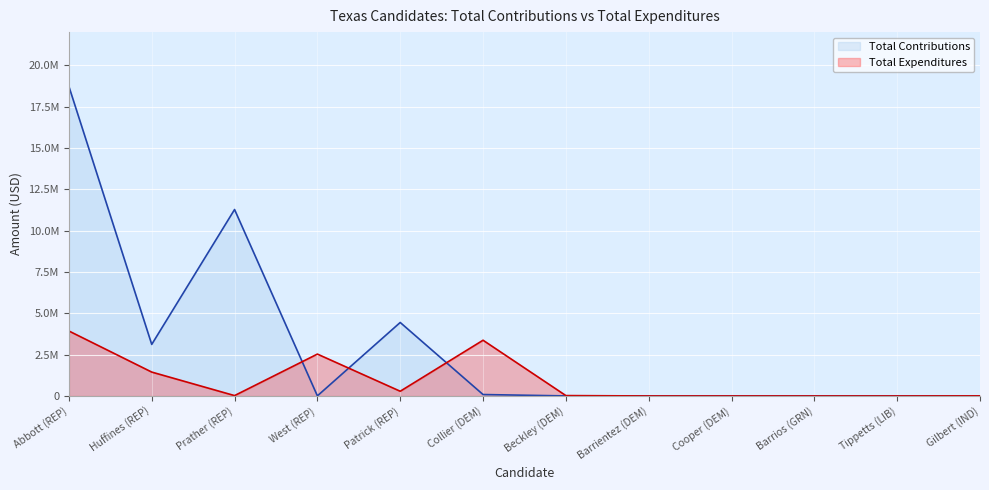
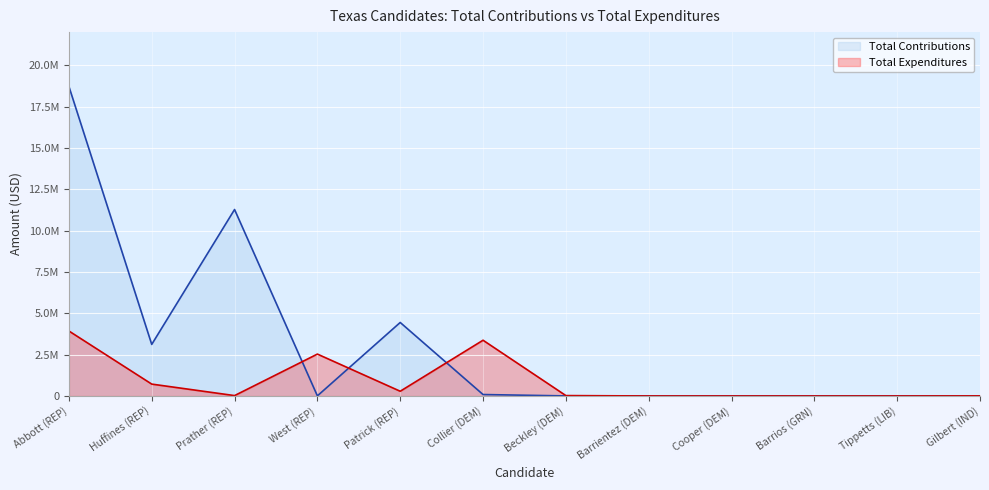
  {
    "Total Contributions": {
      "Abbott (REP)": 18700000,
      "Huffines (REP)": 3100000,
      "Prather (REP)": 11300000,
      "West (REP)": 0,
      "Patrick (REP)": 4400000,
      "Collier (DEM)": 100000
    },
    "Total Expenditures": {
      "Abbott (REP)": 3900000,
-     "Huffines (REP)": 1400000,
+     "Huffines (REP)": 700000,
      "Prather (REP)": 0,
      "West (REP)": 2500000,
      "Patrick (REP)": 300000,
      "Collier (DEM)": 3400000
    }
  }
